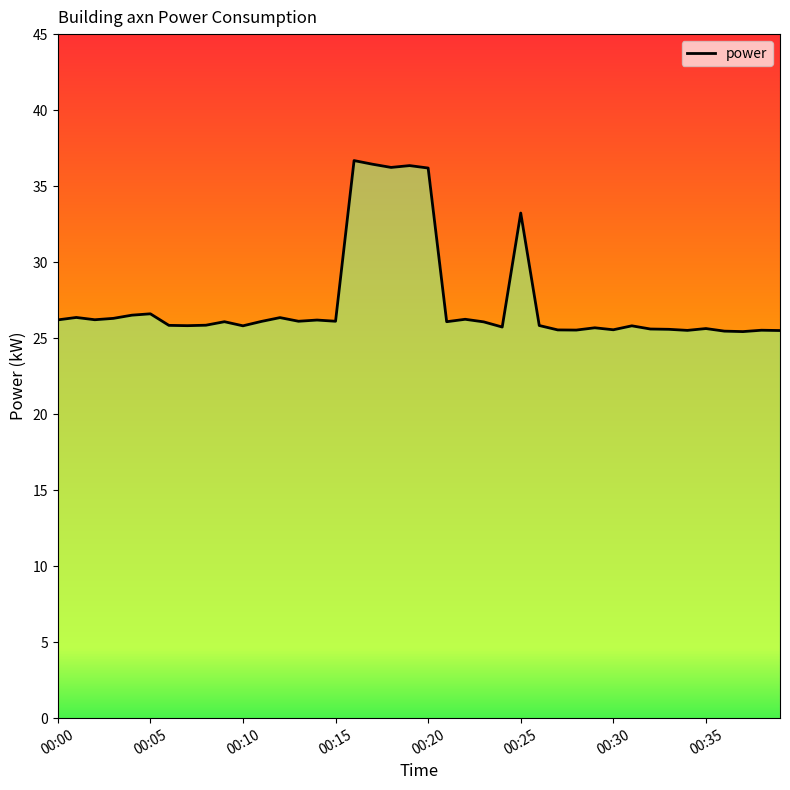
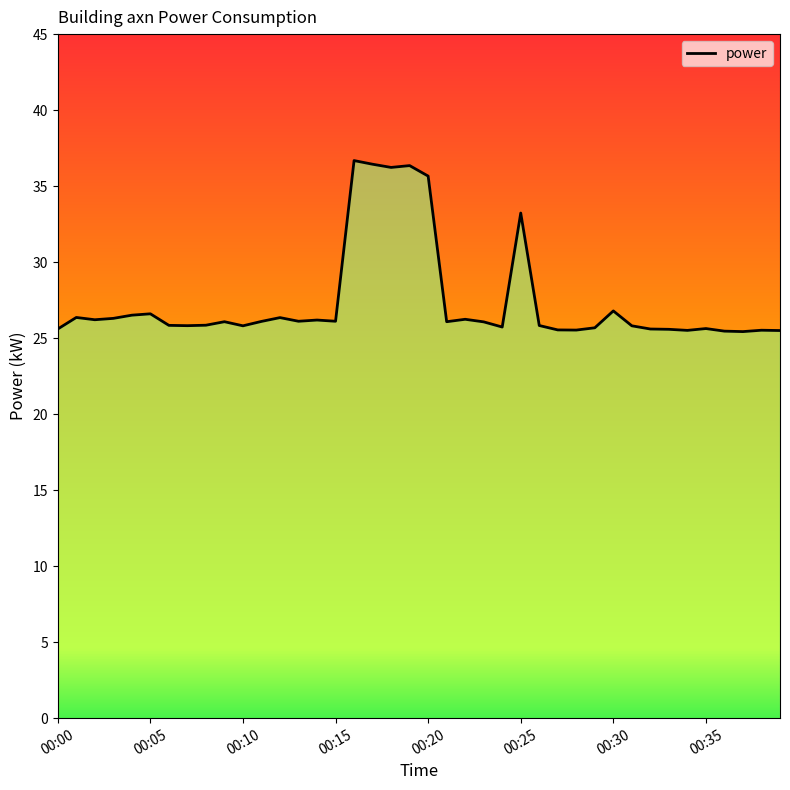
  {
-   "00:00": 26.2,
+   "00:00": 25.6,
    "00:05": 26.6,
    "00:10": 25.8,
    "00:15": 26.1,
-   "00:20": 36.2,
+   "00:20": 35.7,
    "00:25": 33.2,
-   "00:30": 25.6,
+   "00:30": 26.8,
    "00:35": 25.6
  }
